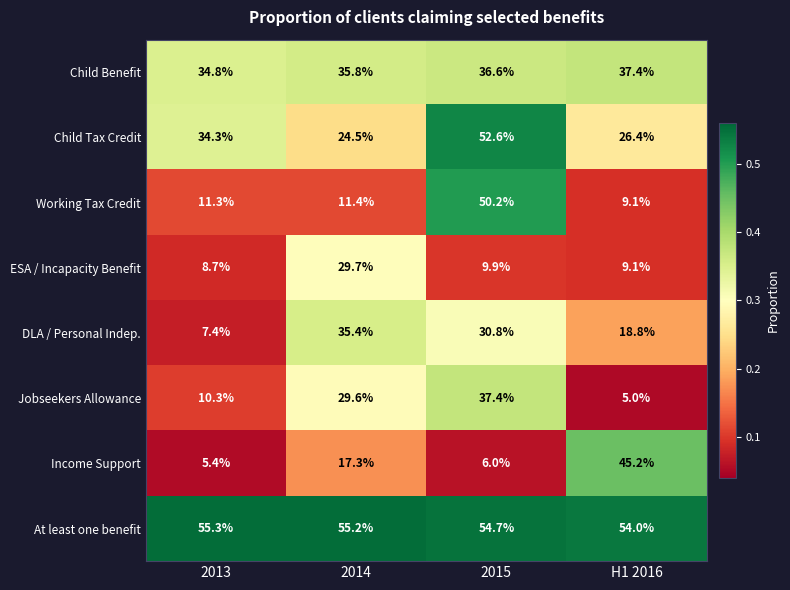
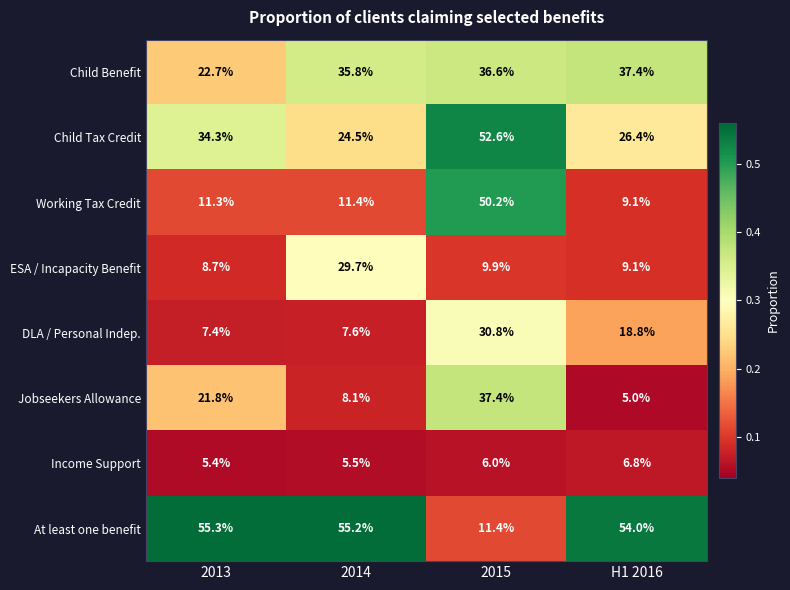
  {
    "Child Benefit": {
-     "2013": "34.8%",
+     "2013": "22.7%",
      "2014": "35.8%",
      "2015": "36.6%",
      "H1 2016": "37.4%"
    },
    "Child Tax Credit": {
      "2013": "34.3%",
      "2014": "24.5%",
      "2015": "52.6%",
      "H1 2016": "26.4%"
    },
    "Working Tax Credit": {
      "2013": "11.3%",
      "2014": "11.4%",
      "2015": "50.2%",
      "H1 2016": "9.1%"
    },
    "ESA / Incapacity Benefit": {
      "2013": "8.7%",
      "2014": "29.7%",
      "2015": "9.9%",
      "H1 2016": "9.1%"
    },
    "DLA / Personal Indep.": {
      "2013": "7.4%",
-     "2014": "35.4%",
+     "2014": "7.6%",
      "2015": "30.8%",
      "H1 2016": "18.8%"
    },
    "Jobseekers Allowance": {
-     "2013": "10.3%",
-     "2014": "29.6%",
+     "2013": "21.8%",
+     "2014": "8.1%",
      "2015": "37.4%",
      "H1 2016": "5.0%"
    },
    "Income Support": {
      "2013": "5.4%",
-     "2014": "17.3%",
+     "2014": "5.5%",
      "2015": "6.0%",
-     "H1 2016": "45.2%"
+     "H1 2016": "6.8%"
    },
    "At least one benefit": {
      "2013": "55.3%",
      "2014": "55.2%",
-     "2015": "54.7%",
+     "2015": "11.4%",
      "H1 2016": "54.0%"
    }
  }
